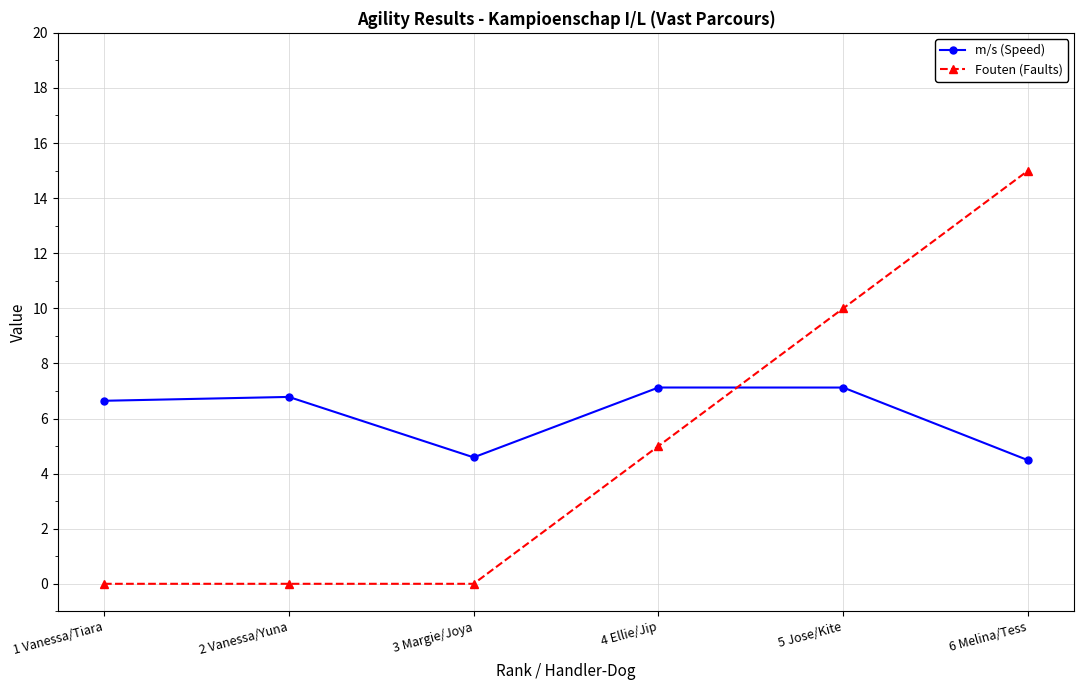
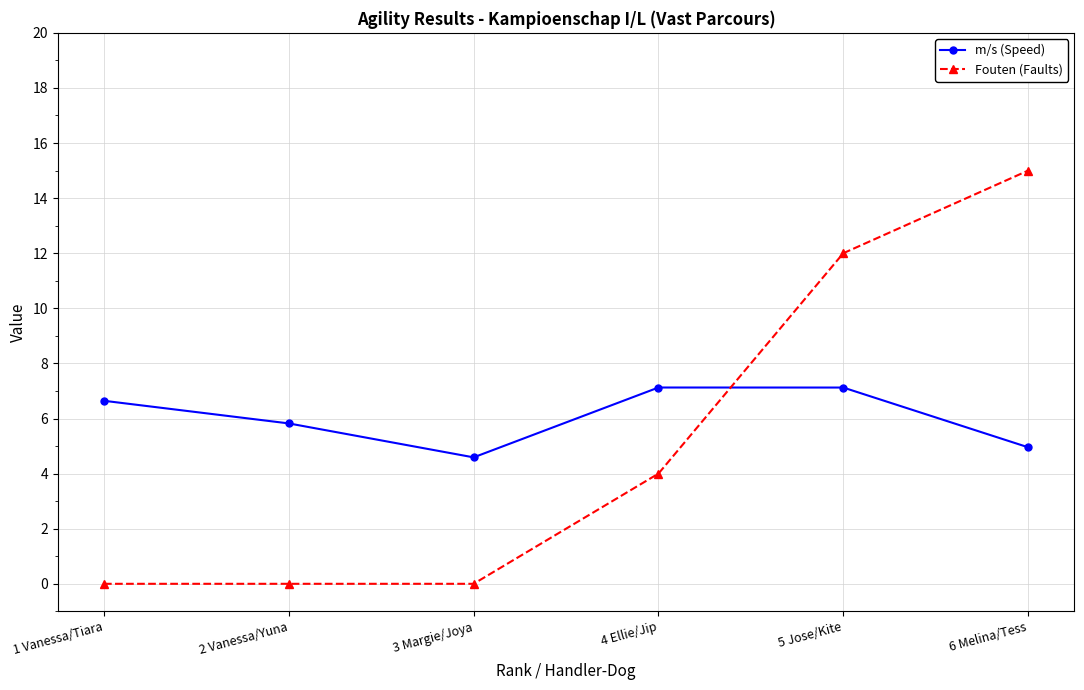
  {
    "m/s (Speed)": {
      "1 Vanessa/Tiara": 6.6,
-     "2 Vanessa/Yuna": 6.8,
+     "2 Vanessa/Yuna": 5.8,
      "3 Margie/Joya": 4.6,
      "4 Ellie/Jip": 7.1,
      "5 Jose/Kite": 7.1,
-     "6 Melina/Tess": 4.5
+     "6 Melina/Tess": 5.0
    },
    "Fouten (Faults)": {
      "1 Vanessa/Tiara": 0,
      "2 Vanessa/Yuna": 0,
      "3 Margie/Joya": 0,
-     "4 Ellie/Jip": 5,
-     "5 Jose/Kite": 10,
+     "4 Ellie/Jip": 4,
+     "5 Jose/Kite": 12,
      "6 Melina/Tess": 15
    }
  }
